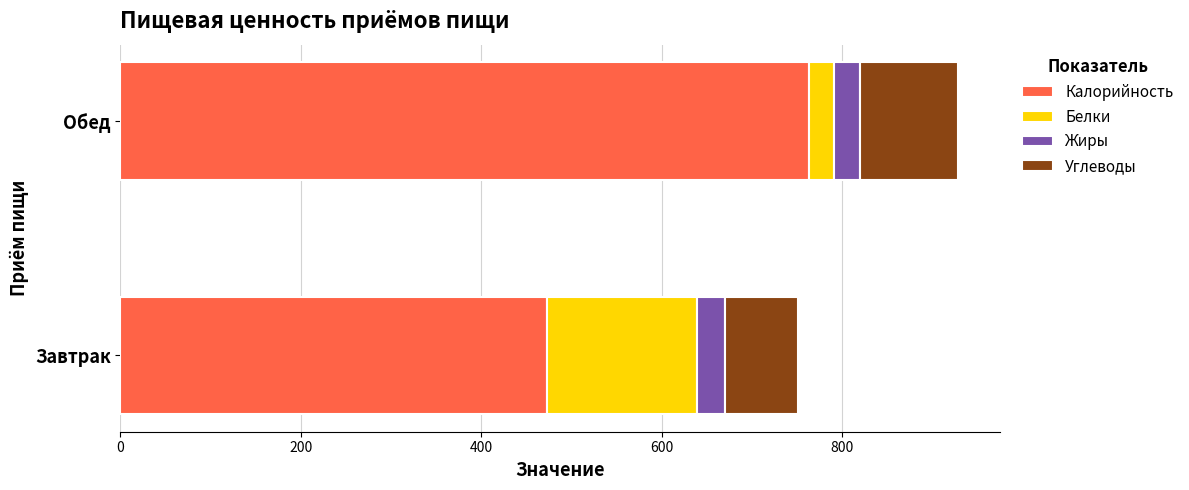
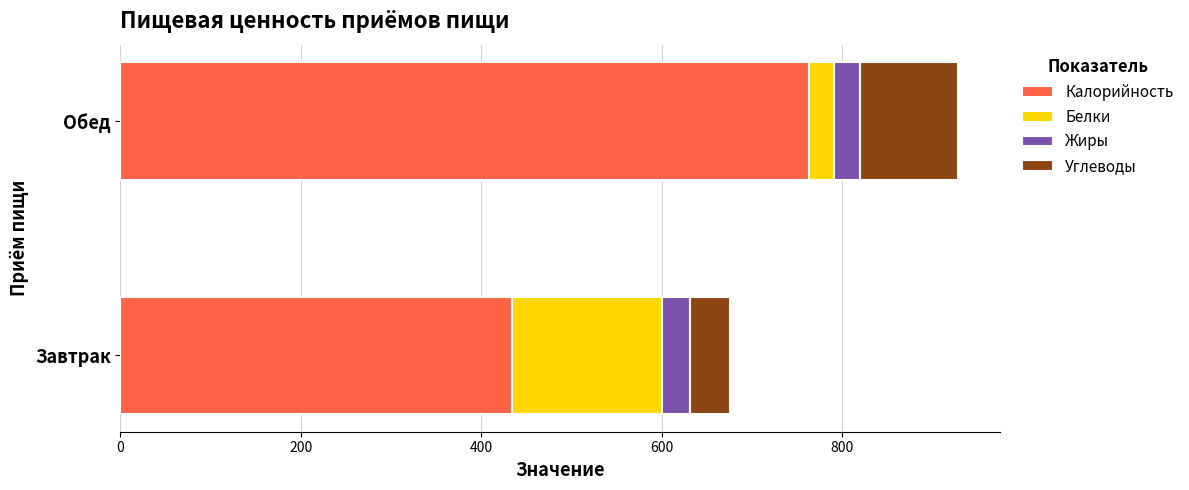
  {
    "Калорийность": {
      "Обед": 760,
-     "Завтрак": 470
+     "Завтрак": 430
    },
    "Белки": {
      "Обед": 30,
      "Завтрак": 170
    },
    "Жиры": {
      "Обед": 30,
      "Завтрак": 30
    },
    "Углеводы": {
      "Обед": 110,
-     "Завтрак": 80
+     "Завтрак": 40
    }
  }
